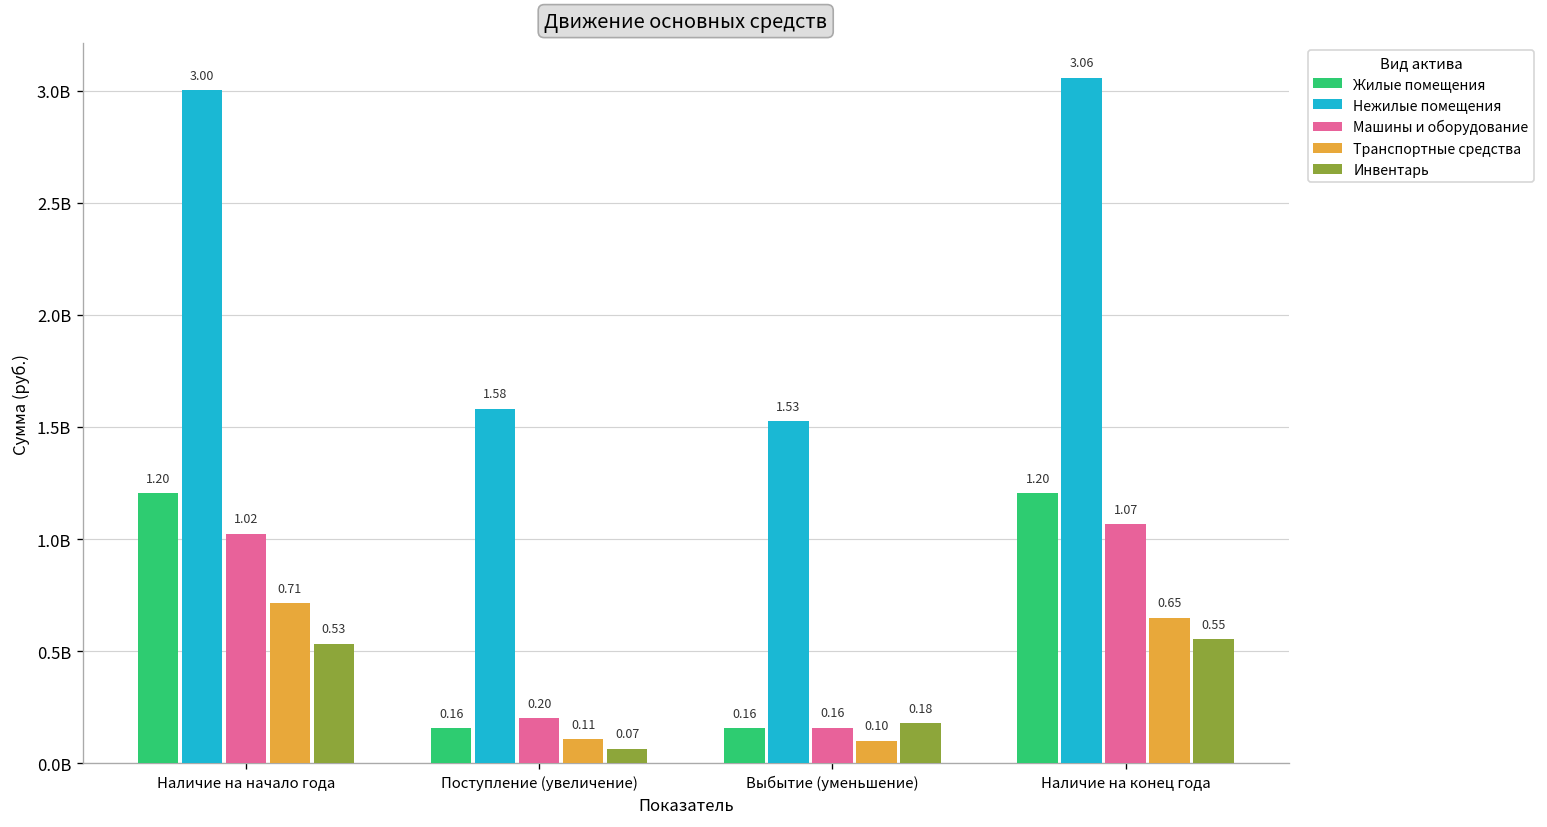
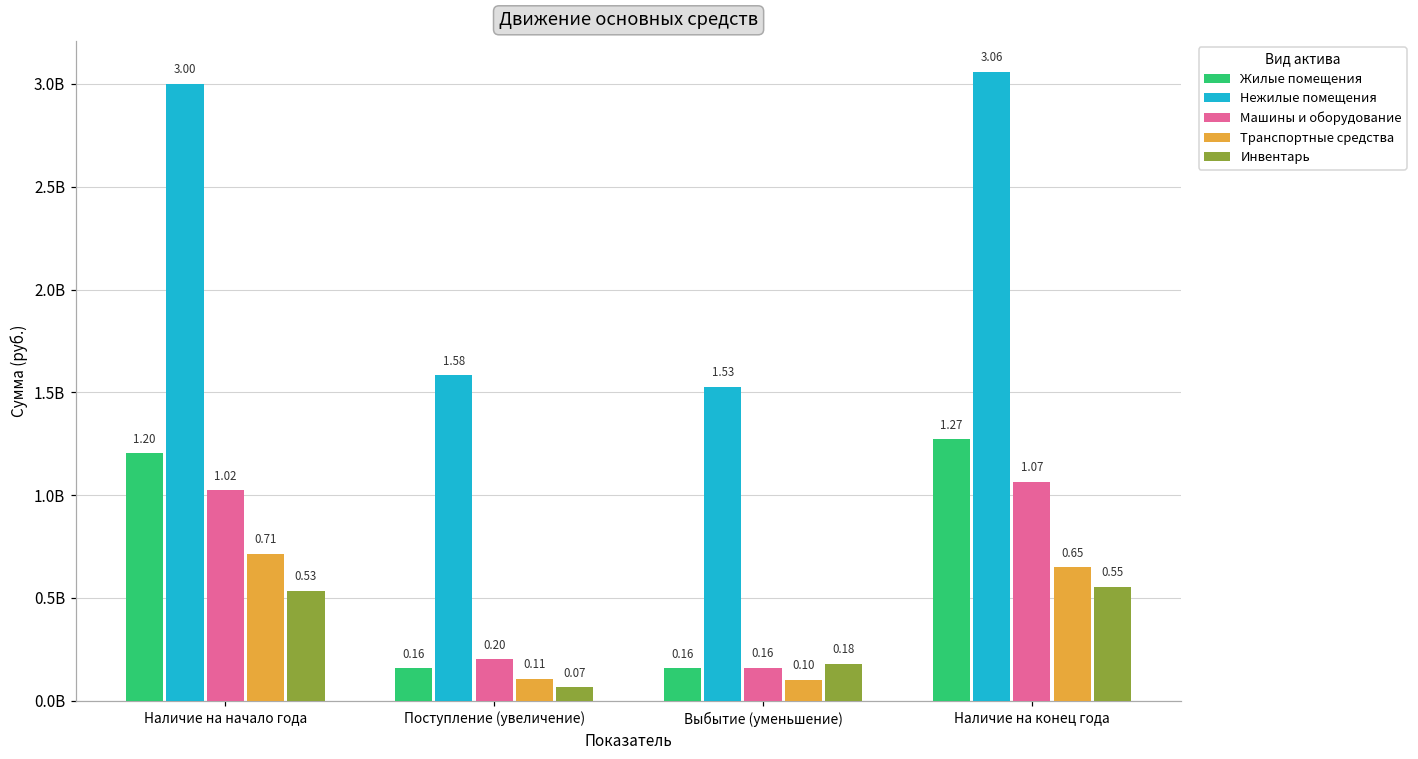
  {
    "Жилые помещения": {
-     "Наличие на конец года": 1.20
+     "Наличие на конец года": 1.27
    }
  }
